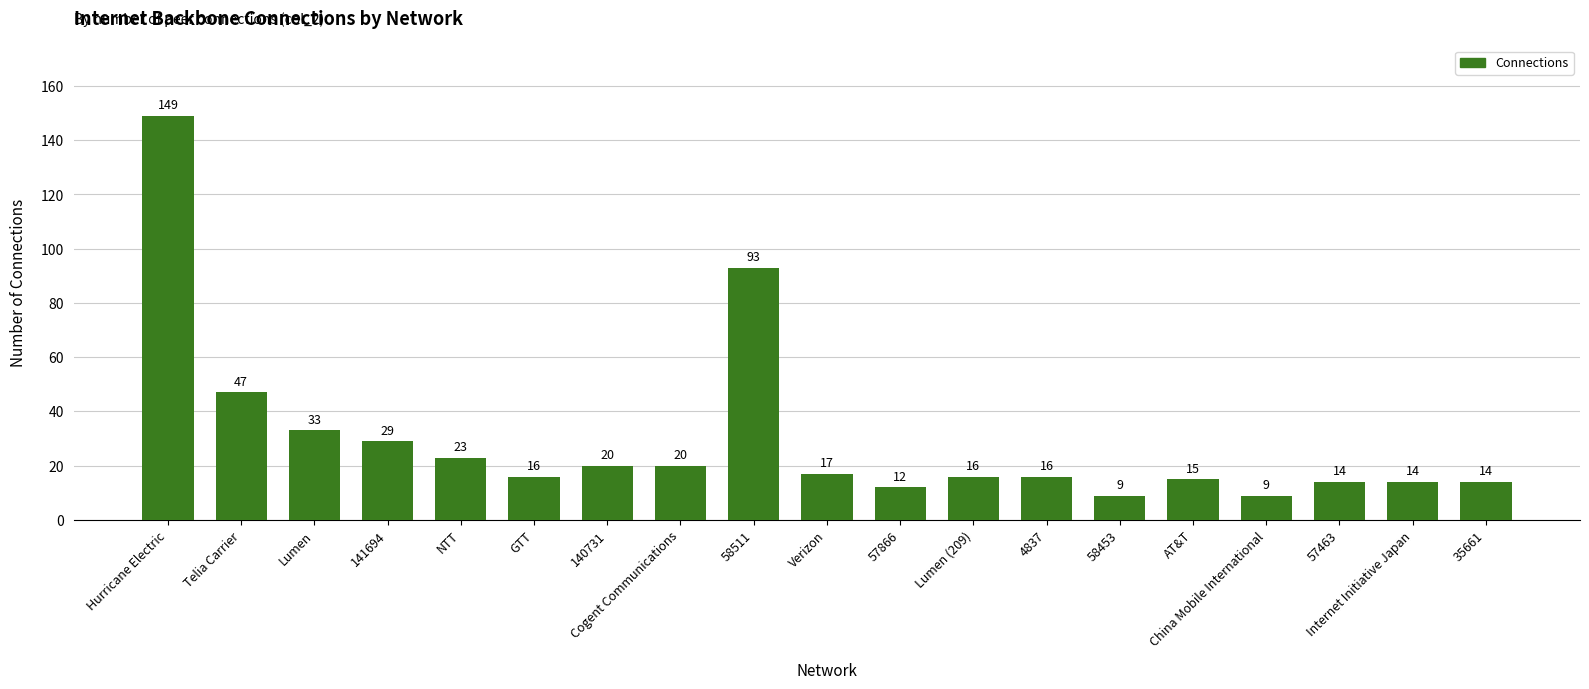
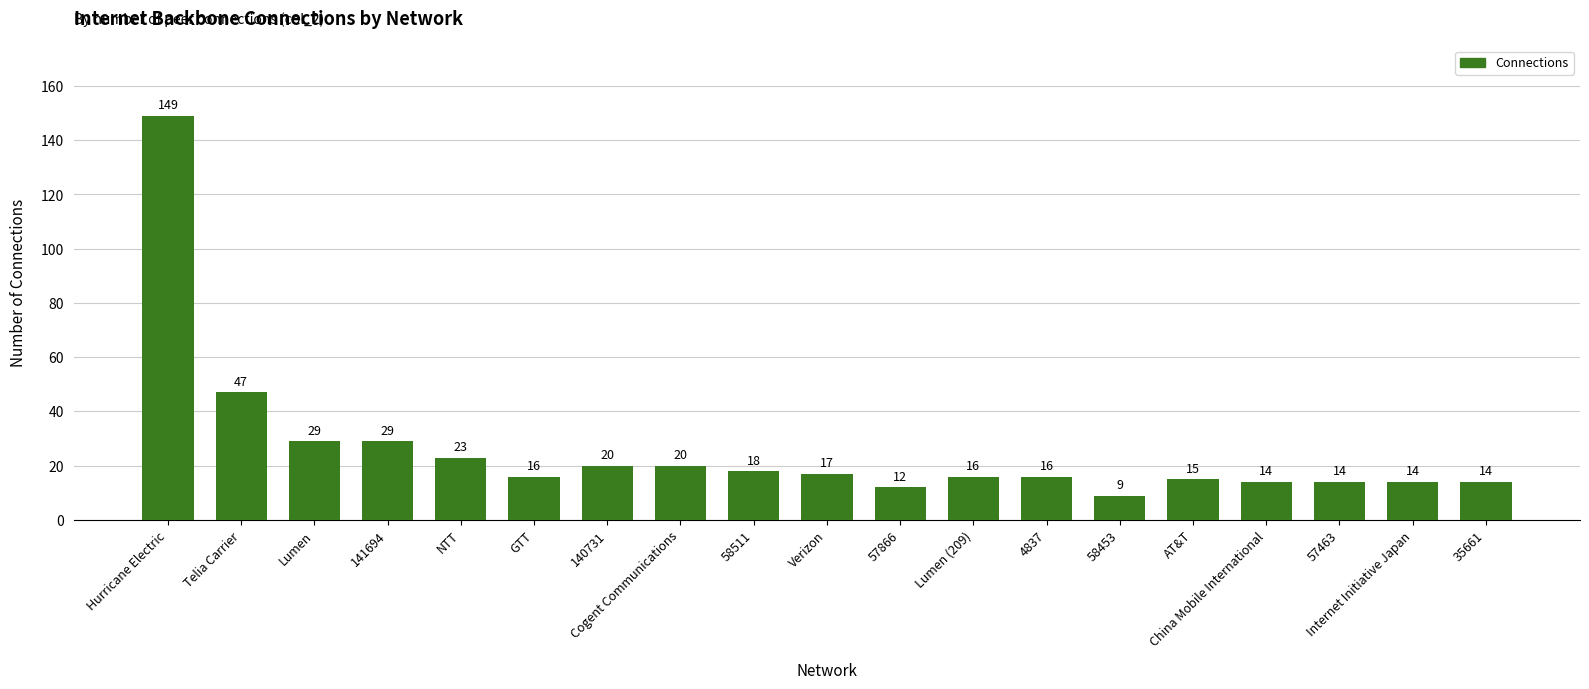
  {
    "Hurricane Electric": 149,
    "Telia Carrier": 47,
-   "Lumen": 33,
+   "Lumen": 29,
    "141694": 29,
    "NTT": 23,
    "GTT": 16,
    "140731": 20,
    "Cogent Communications": 20,
-   "58511": 93,
+   "58511": 18,
    "Verizon": 17,
    "57866": 12,
    "Lumen (209)": 16,
    "4837": 16,
    "58453": 9,
    "AT&T": 15,
-   "China Mobile International": 9,
+   "China Mobile International": 14,
    "57463": 14,
    "Internet Initiative Japan": 14,
    "35661": 14
  }
